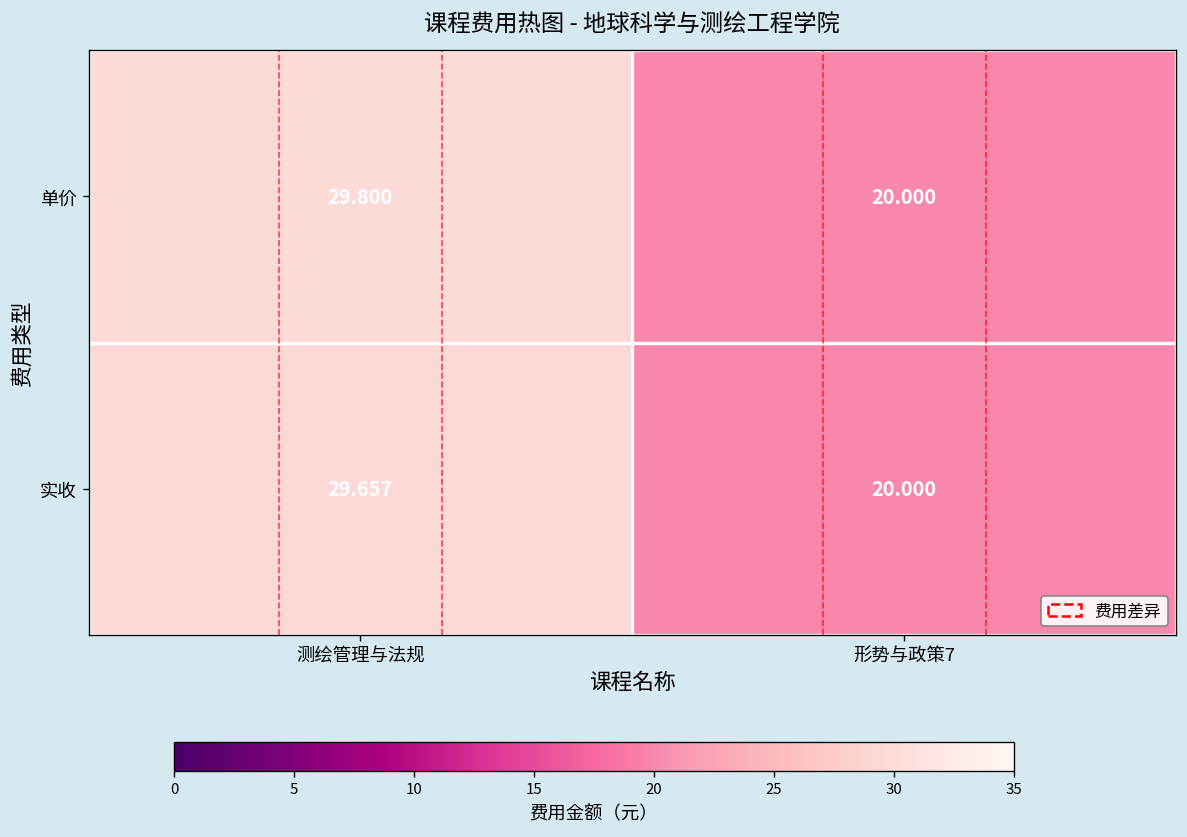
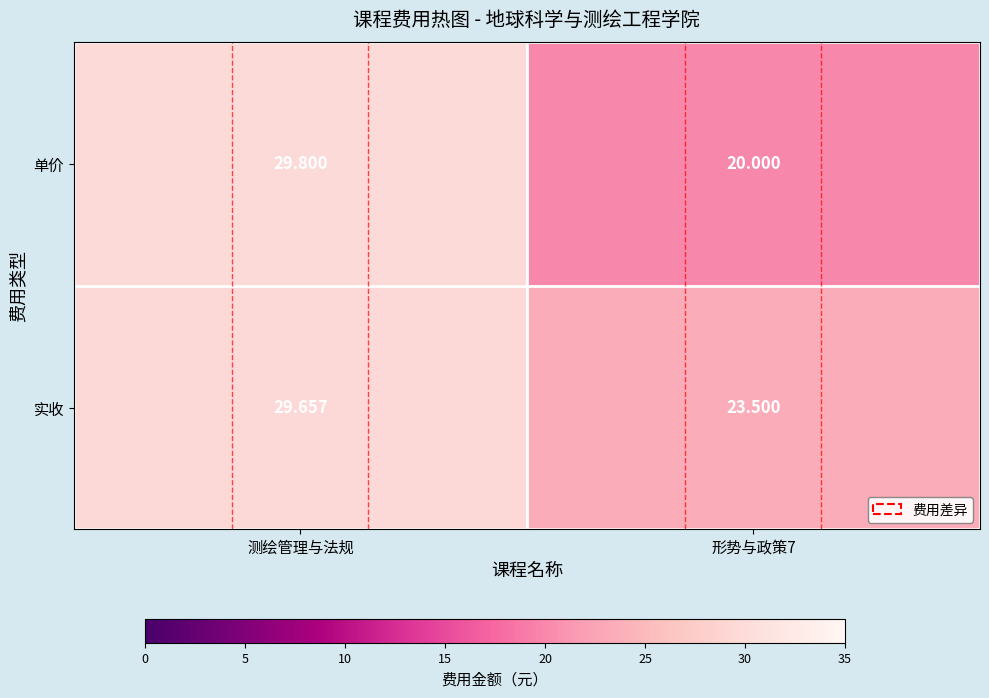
  {
    "单价": {
      "形势与政策7": 20.000
    },
    "实收": {
-     "形势与政策7": 20.000
+     "形势与政策7": 23.500
    }
  }
